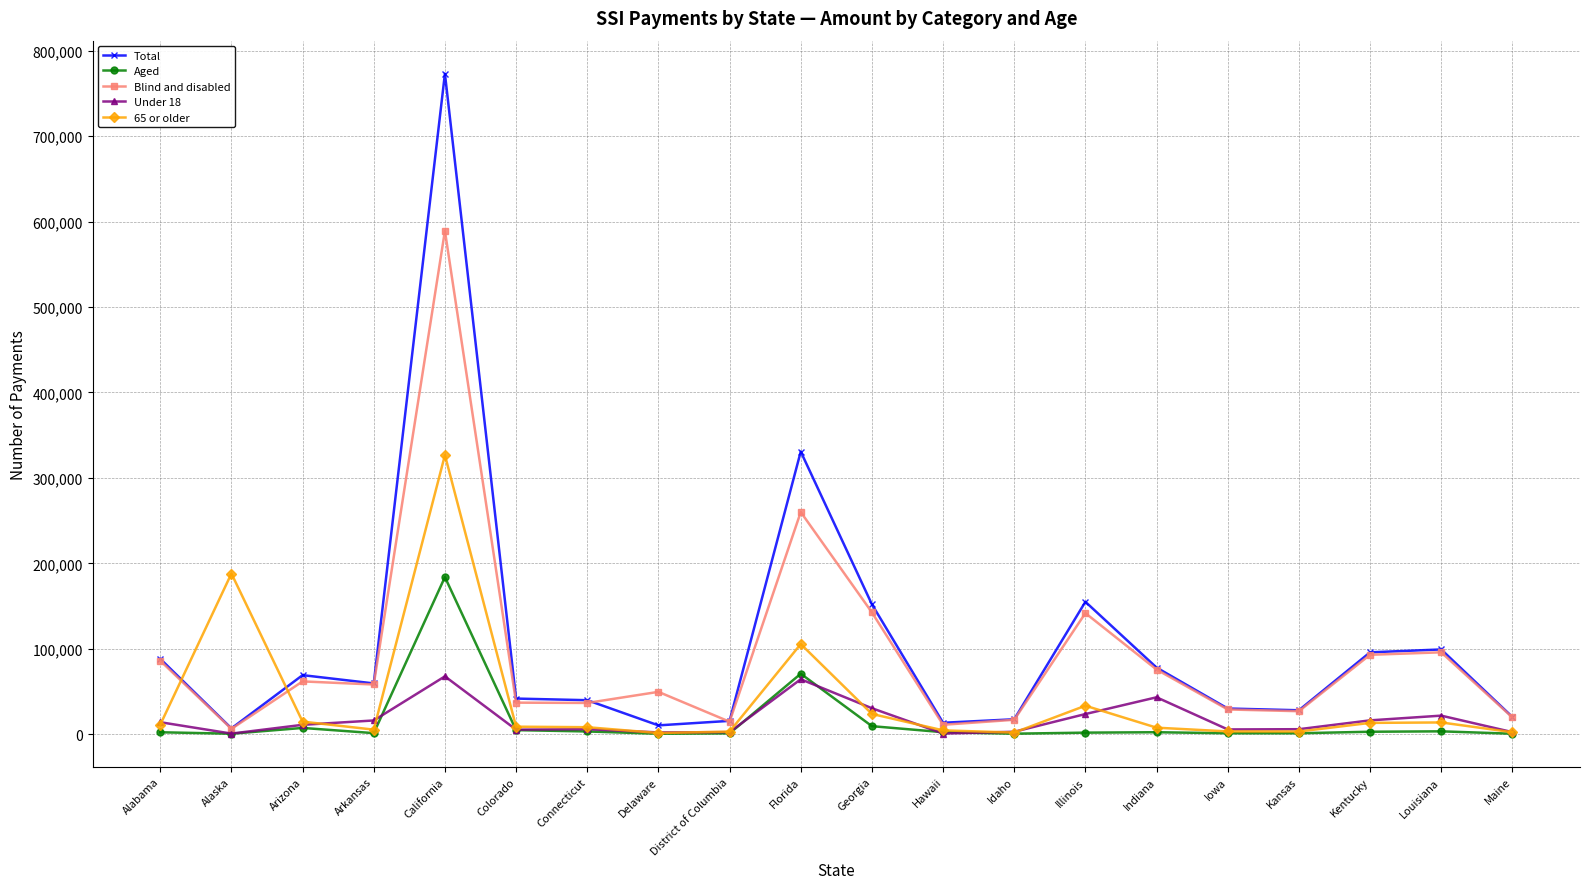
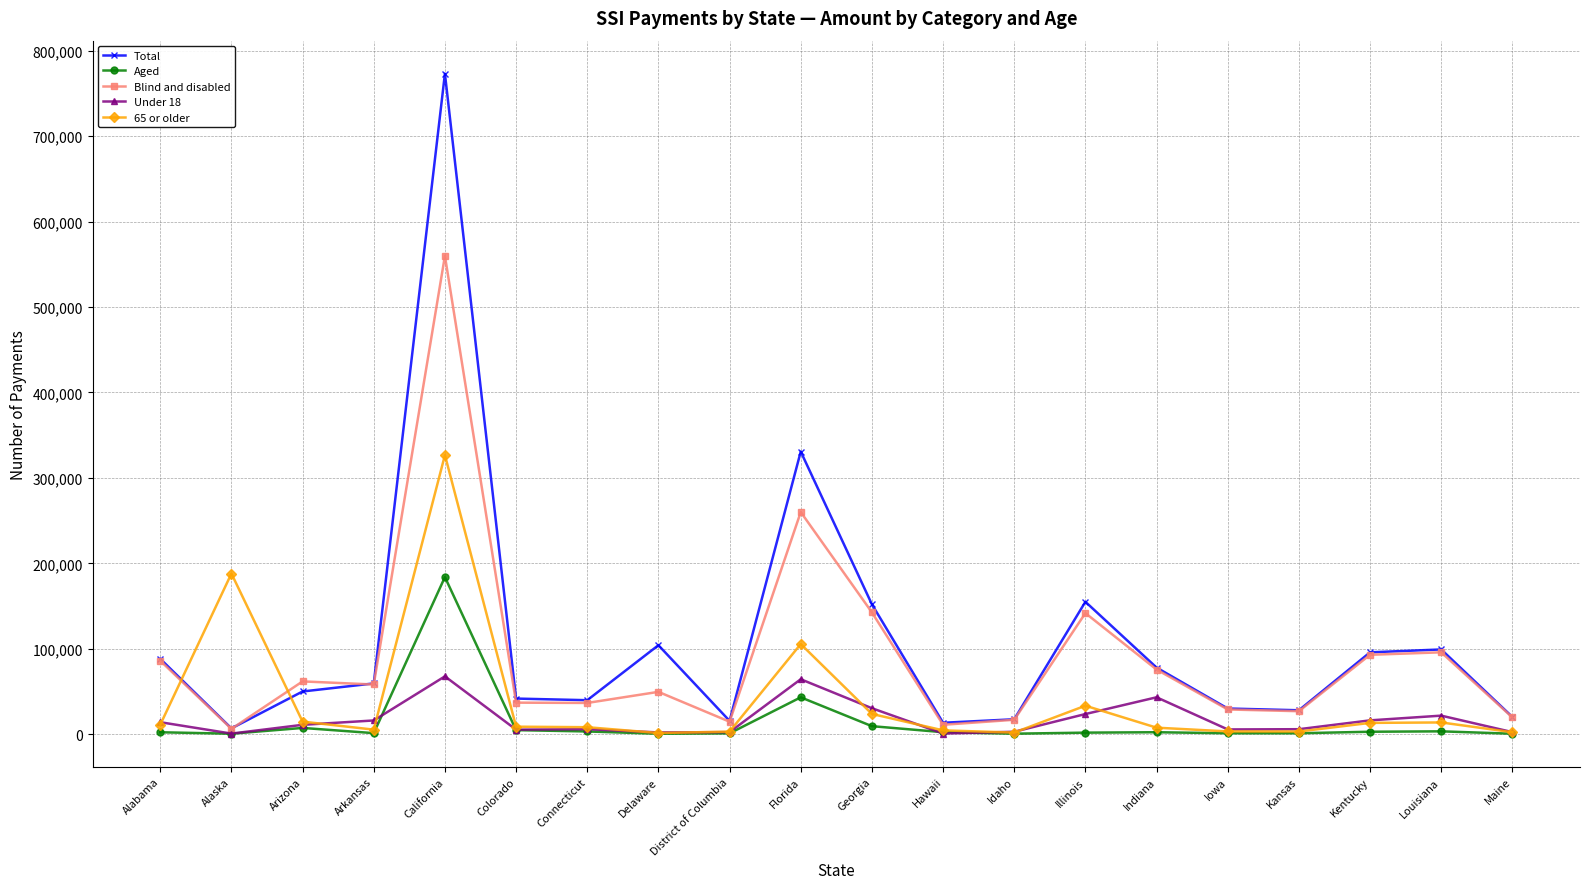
  {
    "Total": {
-     "Arizona": "70,000",
+     "Arizona": "50,000",
      "California": "770,000",
      "Colorado": "40,000",
      "Connecticut": "40,000",
-     "Delaware": "10,000",
+     "Delaware": "100,000",
      "Florida": "330,000",
      "Georgia": "150,000",
      "Illinois": "150,000",
      "Louisiana": "100,000"
    },
    "Aged": {
      "Alabama": "0",
      "Arizona": "10,000",
      "Arkansas": "0",
      "California": "180,000",
-     "Florida": "70,000",
+     "Florida": "40,000",
      "Georgia": "10,000",
      "Illinois": "0",
      "Indiana": "0",
      "Kentucky": "0",
      "Louisiana": "0"
    },
    "Blind and disabled": {
      "Arizona": "60,000",
-     "California": "590,000",
+     "California": "560,000",
      "Colorado": "40,000",
      "Connecticut": "40,000",
      "Delaware": "50,000",
      "Florida": "260,000",
      "Georgia": "140,000",
      "Illinois": "140,000",
      "Louisiana": "100,000"
    },
    "Under 18": {
      "Arizona": "10,000",
      "Arkansas": "20,000",
      "California": "70,000",
      "Florida": "60,000",
      "Georgia": "30,000",
      "Illinois": "20,000",
      "Indiana": "40,000",
      "Louisiana": "20,000"
    },
    "65 or older": {
      "Alaska": "190,000",
      "Arizona": "10,000",
      "Arkansas": "10,000",
      "California": "330,000",
      "Colorado": "10,000",
      "Florida": "110,000",
      "Georgia": "20,000",
      "Illinois": "30,000",
      "Indiana": "10,000",
      "Louisiana": "10,000"
    }
  }
